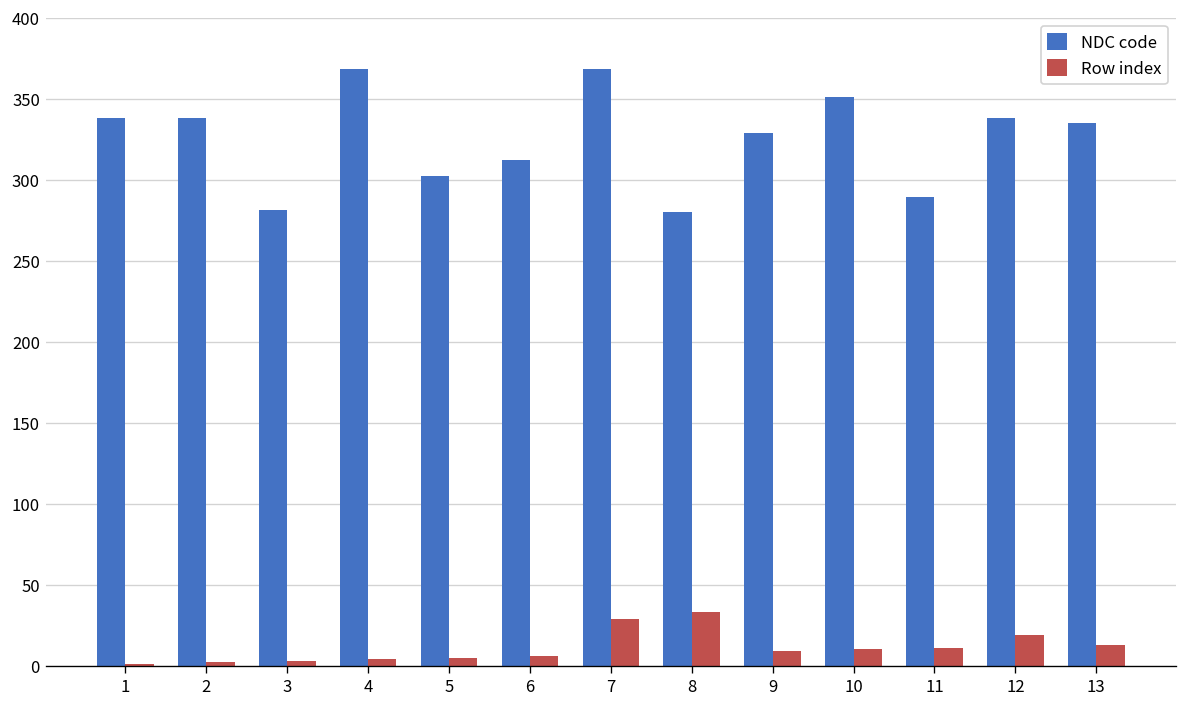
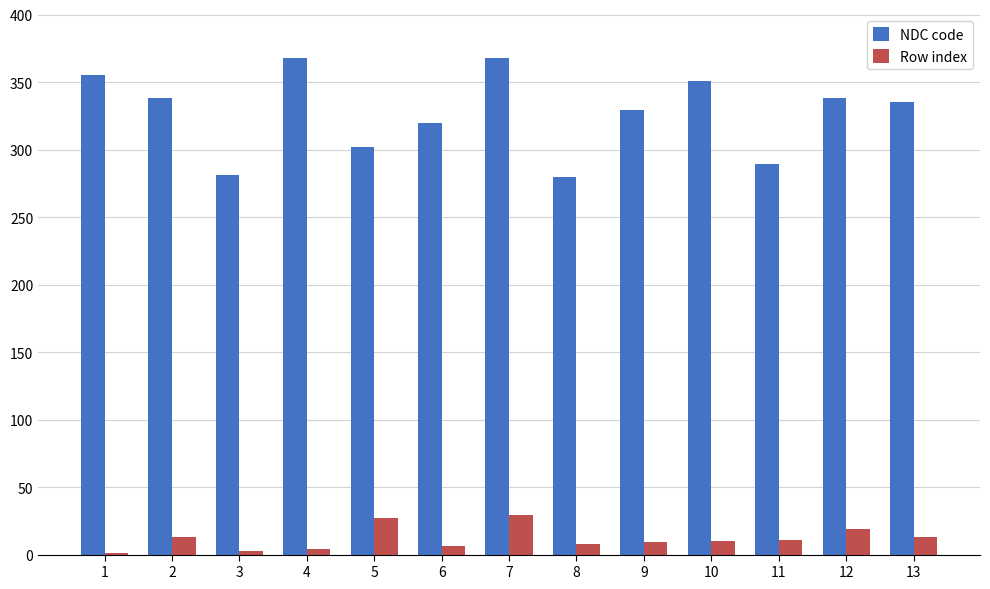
  {
    "NDC code": {
-     "1": 338,
+     "1": 355,
      "2": 338,
      "3": 281,
      "4": 368,
      "5": 302,
-     "6": 312,
+     "6": 320,
      "7": 368,
      "8": 280,
      "9": 329,
      "10": 351,
      "11": 289,
      "12": 338,
      "13": 335
    },
    "Row index": {
-     "2": 2,
+     "2": 13,
      "3": 3,
      "4": 4,
-     "5": 5,
+     "5": 27,
      "6": 6,
      "7": 29,
-     "8": 33,
+     "8": 8,
      "9": 9,
      "10": 10,
      "11": 11,
      "12": 19,
      "13": 13
    }
  }
